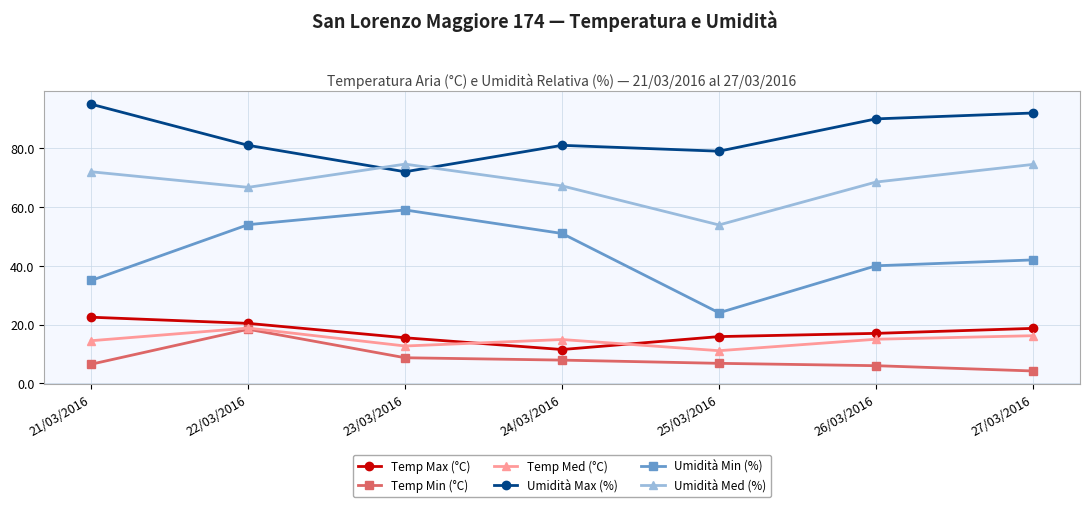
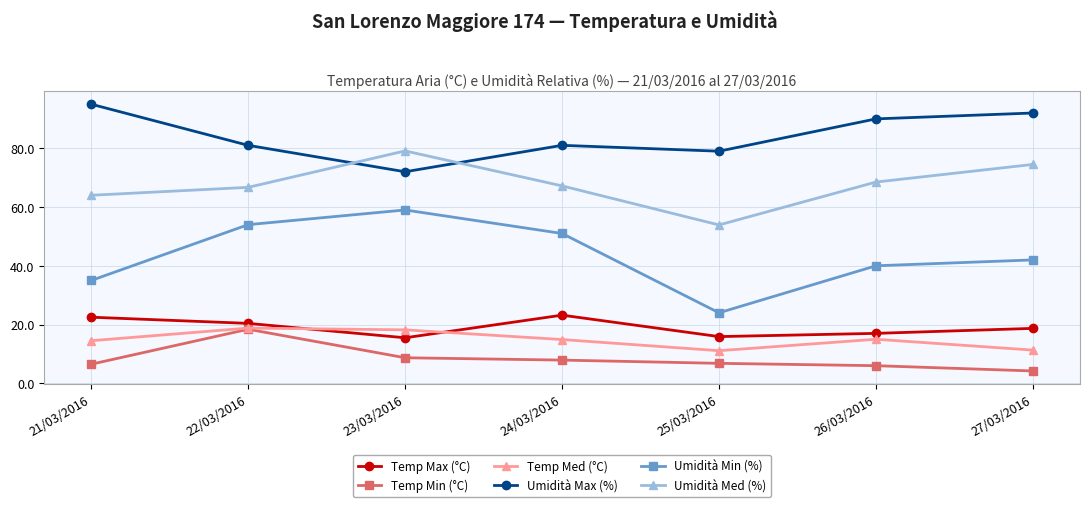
  {
    "Temp Max (°C)": {
      "21/03/2016": 23,
      "22/03/2016": 20,
      "23/03/2016": 16,
-     "24/03/2016": 12,
+     "24/03/2016": 23,
      "25/03/2016": 16,
      "26/03/2016": 17,
      "27/03/2016": 19
    },
    "Temp Min (°C)": {
      "21/03/2016": 7,
      "23/03/2016": 9,
      "24/03/2016": 8,
      "25/03/2016": 7,
      "26/03/2016": 6,
      "27/03/2016": 4
    },
    "Temp Med (°C)": {
      "21/03/2016": 15,
-     "23/03/2016": 13,
+     "23/03/2016": 18,
      "24/03/2016": 15,
      "25/03/2016": 11,
      "26/03/2016": 15,
-     "27/03/2016": 16
+     "27/03/2016": 11
    },
    "Umidità Max (%)": {
      "21/03/2016": 95,
      "22/03/2016": 81,
      "23/03/2016": 72,
      "24/03/2016": 81,
      "25/03/2016": 79,
      "26/03/2016": 90,
      "27/03/2016": 92
    },
    "Umidità Min (%)": {
      "21/03/2016": 35,
      "22/03/2016": 54,
      "23/03/2016": 59,
      "24/03/2016": 51,
      "25/03/2016": 24,
      "26/03/2016": 40,
      "27/03/2016": 42
    },
    "Umidità Med (%)": {
-     "21/03/2016": 72,
+     "21/03/2016": 64,
      "22/03/2016": 67,
-     "23/03/2016": 75,
+     "23/03/2016": 79,
      "24/03/2016": 67,
      "25/03/2016": 54,
      "26/03/2016": 69,
      "27/03/2016": 75
    }
  }
